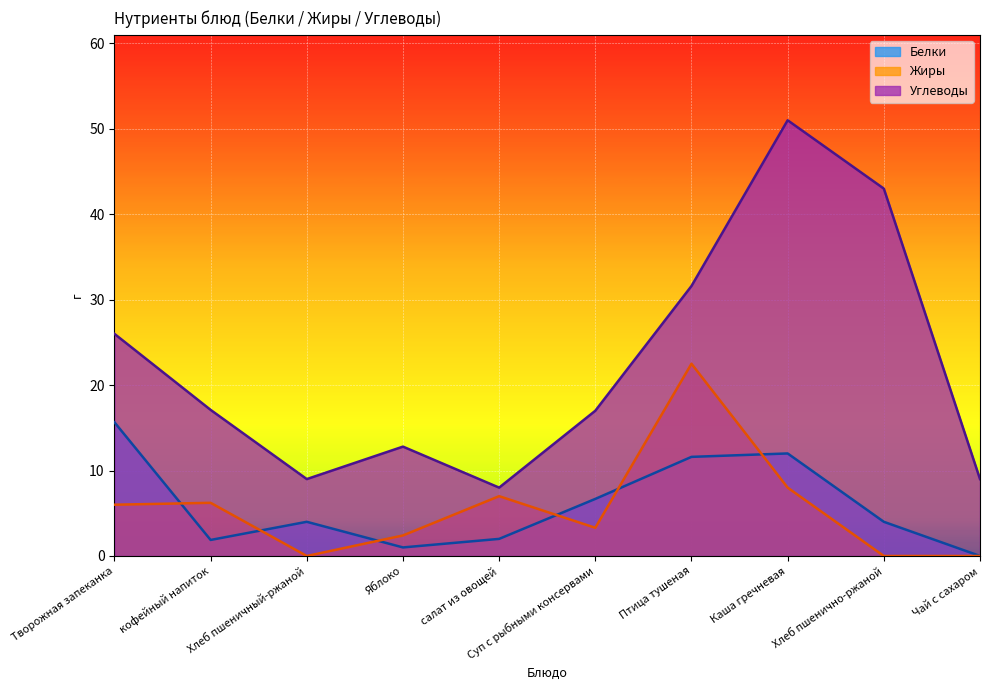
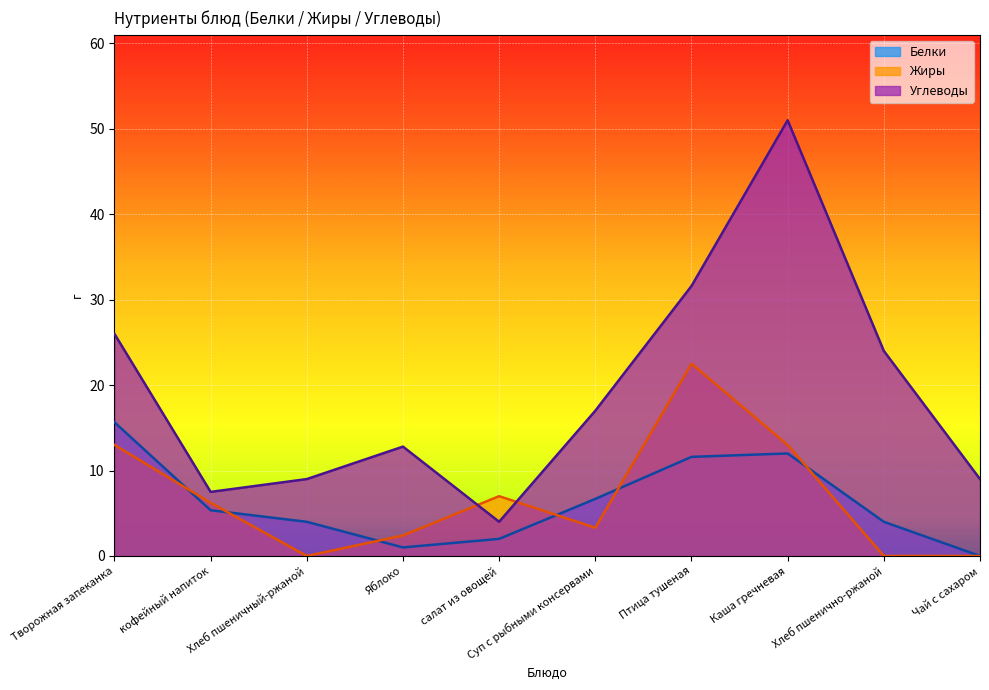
  {
    "Белки": {
      "Творожная запеканка": 16,
-     "кофейный напиток": 2,
+     "кофейный напиток": 5,
      "Хлеб пшеничный-ржаной": 4,
      "Яблоко": 1,
      "салат из овощей": 2,
      "Суп с рыбными консервами": 7,
      "Птица тушеная": 12,
      "Каша гречневая": 12,
      "Хлеб пшенично-ржаной": 4
    },
    "Жиры": {
-     "Творожная запеканка": 6,
+     "Творожная запеканка": 13,
      "кофейный напиток": 6,
      "Хлеб пшеничный-ржаной": 0,
      "Яблоко": 2,
      "салат из овощей": 7,
      "Суп с рыбными консервами": 3,
      "Птица тушеная": 23,
-     "Каша гречневая": 8,
+     "Каша гречневая": 13,
      "Хлеб пшенично-ржаной": 0
    },
    "Углеводы": {
      "Творожная запеканка": 26,
-     "кофейный напиток": 17,
+     "кофейный напиток": 8,
      "Хлеб пшеничный-ржаной": 9,
      "Яблоко": 13,
-     "салат из овощей": 8,
+     "салат из овощей": 4,
      "Суп с рыбными консервами": 17,
      "Птица тушеная": 32,
      "Каша гречневая": 51,
-     "Хлеб пшенично-ржаной": 43,
+     "Хлеб пшенично-ржаной": 24,
      "Чай с сахаром": 9
    }
  }
